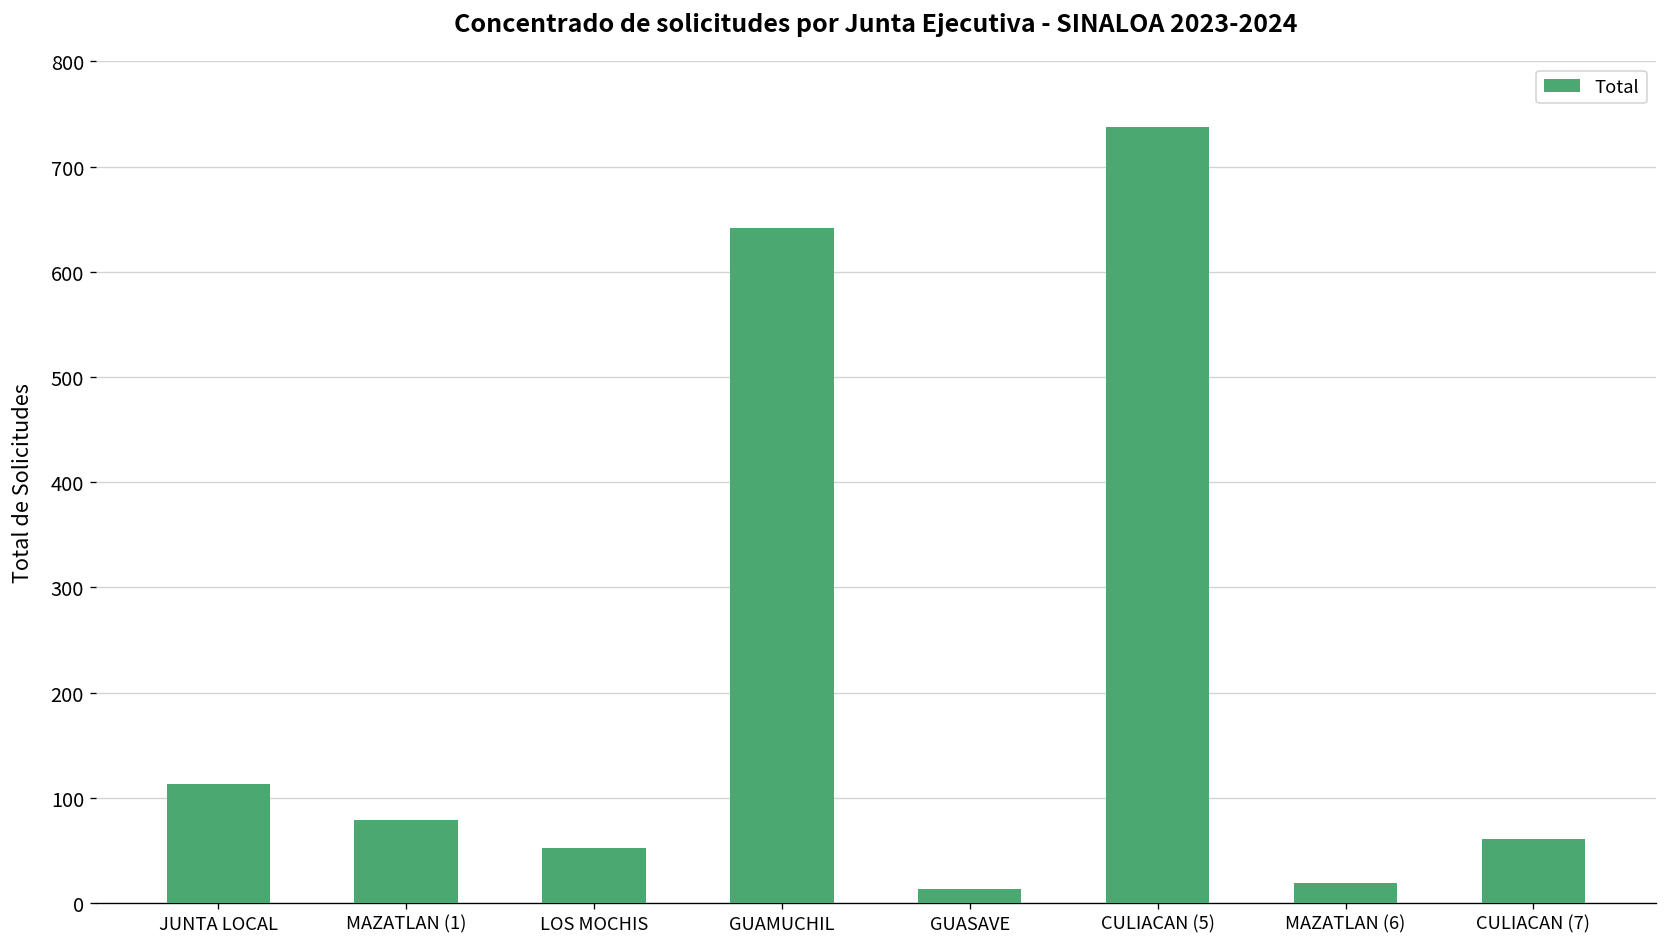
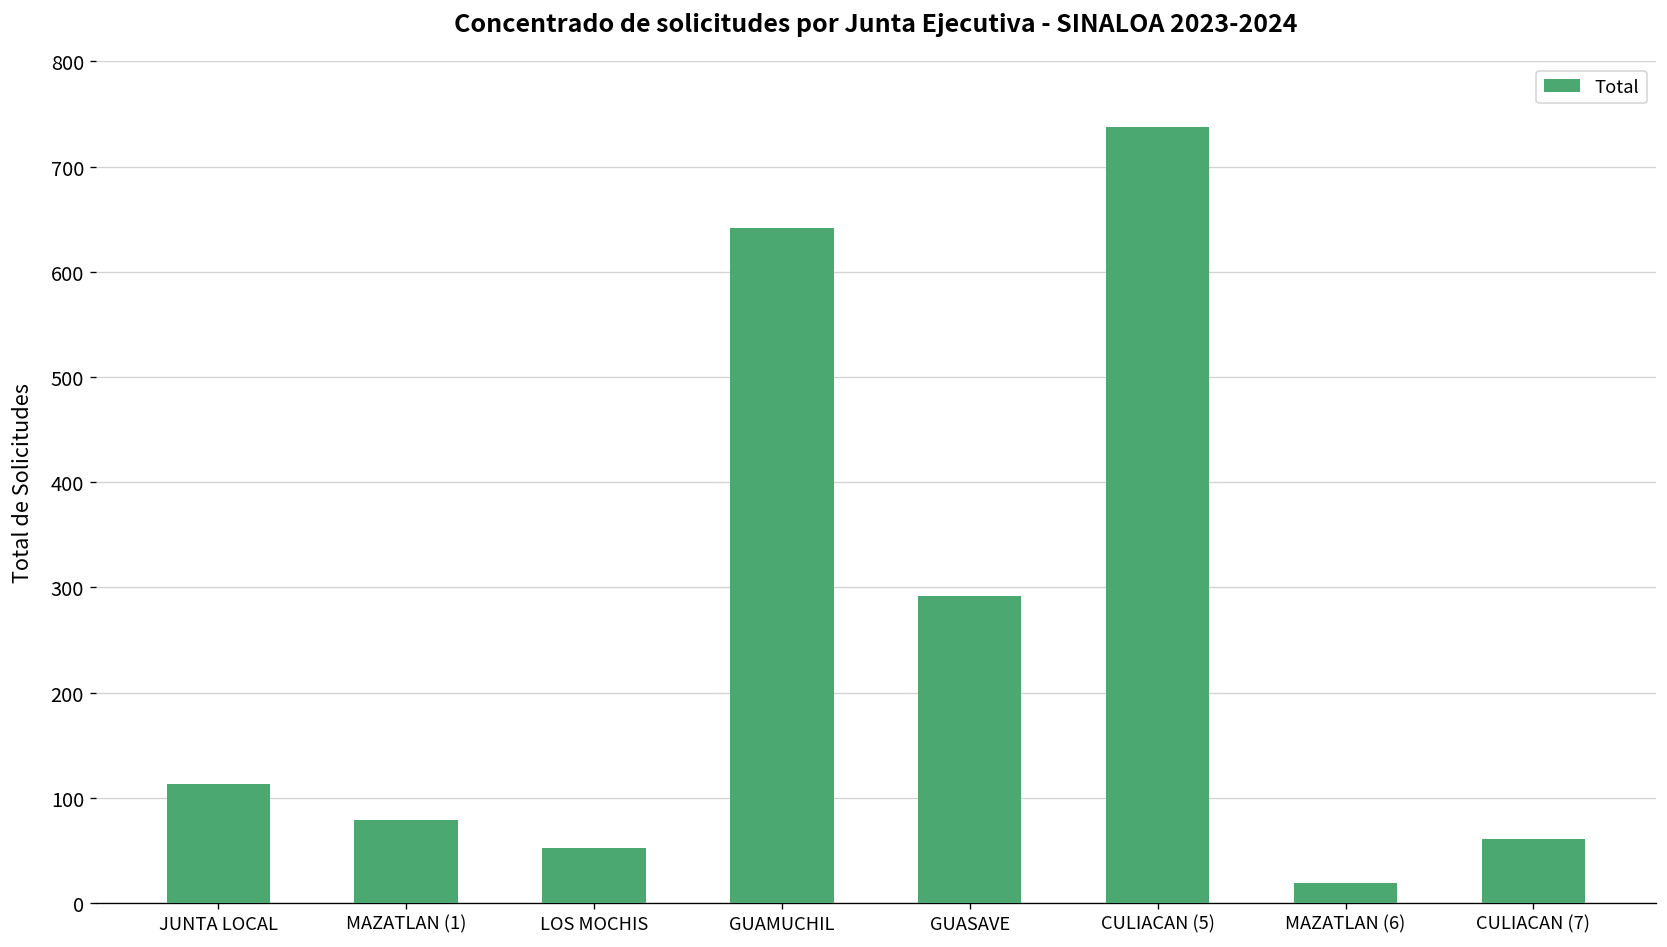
  {
    "JUNTA LOCAL": 110,
    "MAZATLAN (1)": 80,
    "LOS MOCHIS": 50,
    "GUAMUCHIL": 640,
-   "GUASAVE": 10,
+   "GUASAVE": 290,
    "CULIACAN (5)": 740,
    "MAZATLAN (6)": 20,
    "CULIACAN (7)": 60
  }
